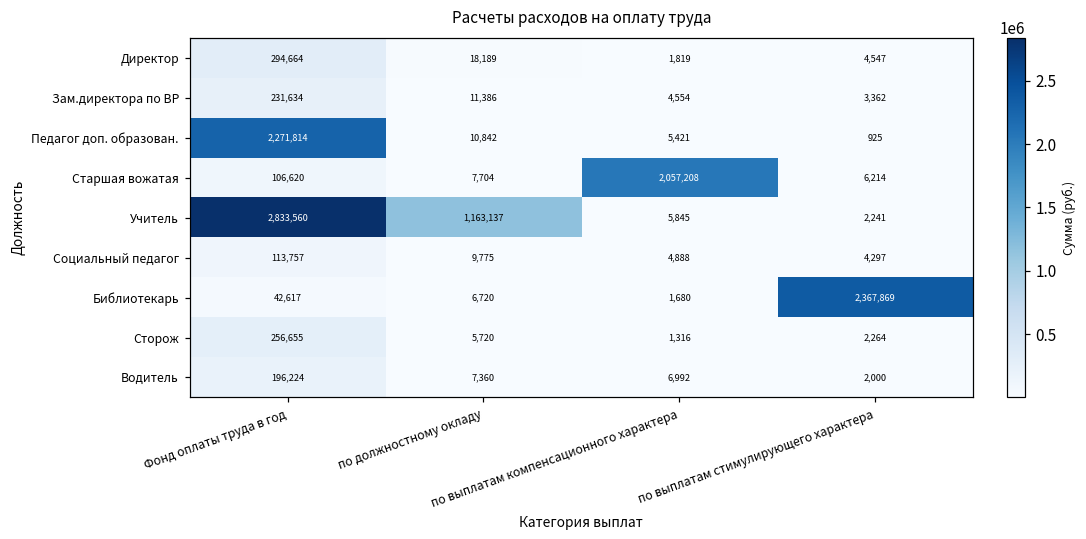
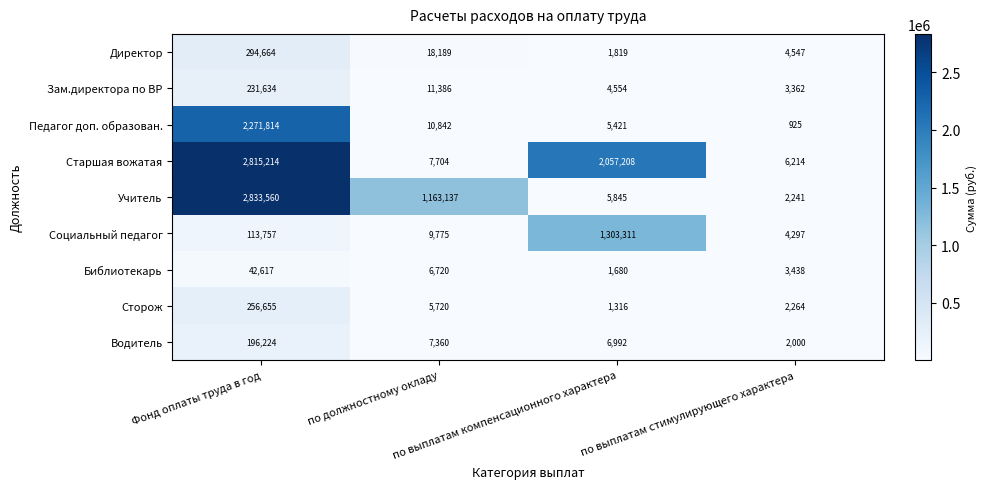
  {
    "Директор": {
      "Фонд оплаты труда в год": "294,664",
      "по должностному окладу": "18,189",
      "по выплатам компенсационного характера": "1,819",
      "по выплатам стимулирующего характера": "4,547"
    },
    "Зам.директора по ВР": {
      "Фонд оплаты труда в год": "231,634",
      "по должностному окладу": "11,386",
      "по выплатам компенсационного характера": "4,554",
      "по выплатам стимулирующего характера": "3,362"
    },
    "Педагог доп. образован.": {
      "Фонд оплаты труда в год": "2,271,814",
      "по должностному окладу": "10,842",
      "по выплатам компенсационного характера": "5,421",
      "по выплатам стимулирующего характера": "925"
    },
    "Старшая вожатая": {
-     "Фонд оплаты труда в год": "106,620",
+     "Фонд оплаты труда в год": "2,815,214",
      "по должностному окладу": "7,704",
      "по выплатам компенсационного характера": "2,057,208",
      "по выплатам стимулирующего характера": "6,214"
    },
    "Учитель": {
      "Фонд оплаты труда в год": "2,833,560",
      "по должностному окладу": "1,163,137",
      "по выплатам компенсационного характера": "5,845",
      "по выплатам стимулирующего характера": "2,241"
    },
    "Социальный педагог": {
      "Фонд оплаты труда в год": "113,757",
      "по должностному окладу": "9,775",
-     "по выплатам компенсационного характера": "4,888",
+     "по выплатам компенсационного характера": "1,303,311",
      "по выплатам стимулирующего характера": "4,297"
    },
    "Библиотекарь": {
      "Фонд оплаты труда в год": "42,617",
      "по должностному окладу": "6,720",
      "по выплатам компенсационного характера": "1,680",
-     "по выплатам стимулирующего характера": "2,367,869"
+     "по выплатам стимулирующего характера": "3,438"
    },
    "Сторож": {
      "Фонд оплаты труда в год": "256,655",
      "по должностному окладу": "5,720",
      "по выплатам компенсационного характера": "1,316",
      "по выплатам стимулирующего характера": "2,264"
    },
    "Водитель": {
      "Фонд оплаты труда в год": "196,224",
      "по должностному окладу": "7,360",
      "по выплатам компенсационного характера": "6,992",
      "по выплатам стимулирующего характера": "2,000"
    }
  }
